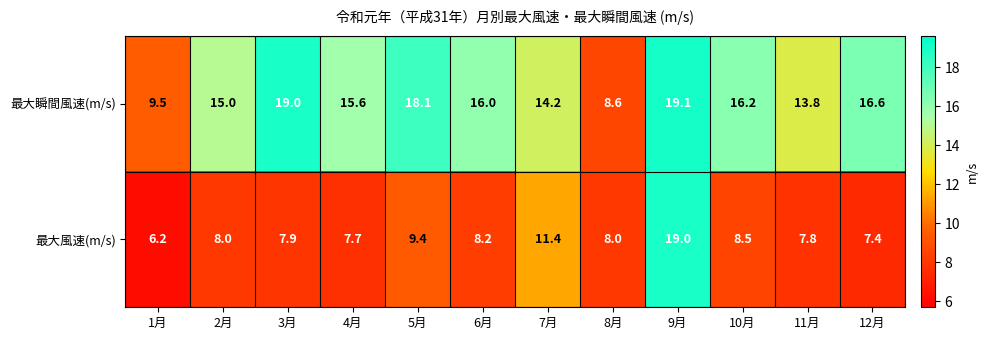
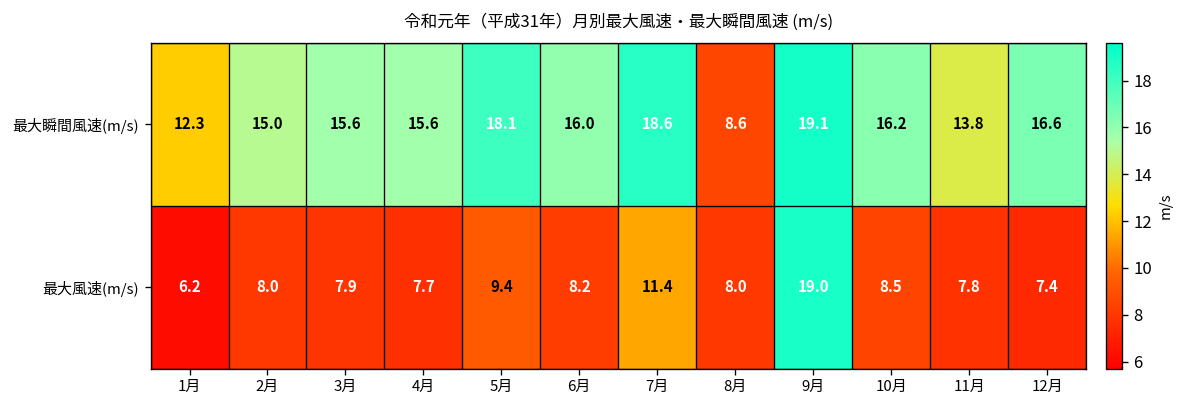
  {
    "最大瞬間風速(m/s)": {
-     "1月": 9.5,
+     "1月": 12.3,
      "2月": 15.0,
-     "3月": 19.0,
+     "3月": 15.6,
      "4月": 15.6,
      "5月": 18.1,
      "6月": 16.0,
-     "7月": 14.2,
+     "7月": 18.6,
      "8月": 8.6,
      "9月": 19.1,
      "10月": 16.2,
      "11月": 13.8,
      "12月": 16.6
    },
    "最大風速(m/s)": {
      "1月": 6.2,
      "2月": 8.0,
      "3月": 7.9,
      "4月": 7.7,
      "5月": 9.4,
      "6月": 8.2,
      "7月": 11.4,
      "8月": 8.0,
      "9月": 19.0,
      "10月": 8.5,
      "11月": 7.8,
      "12月": 7.4
    }
  }
